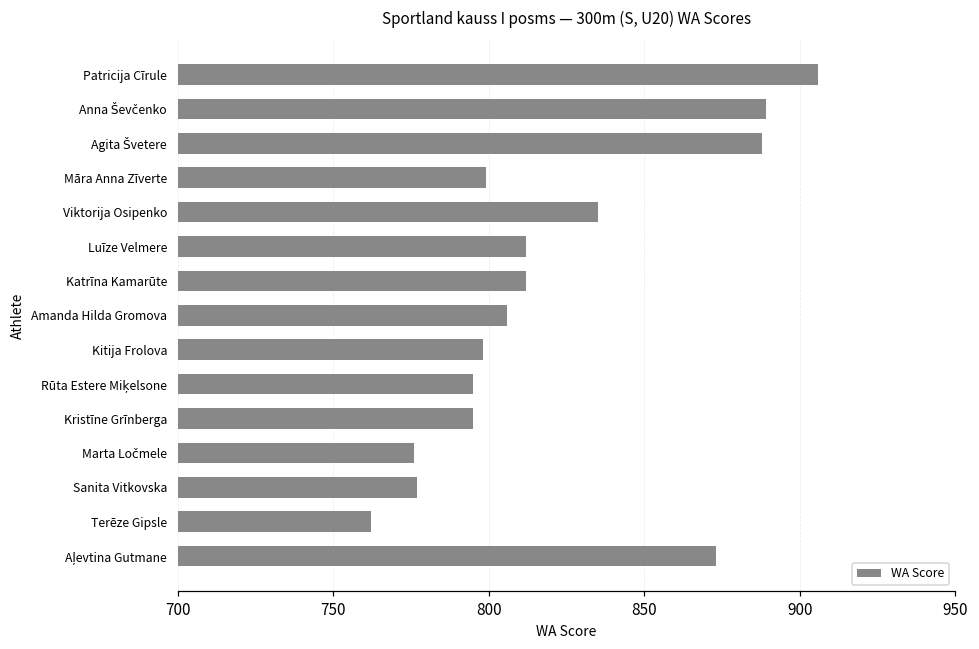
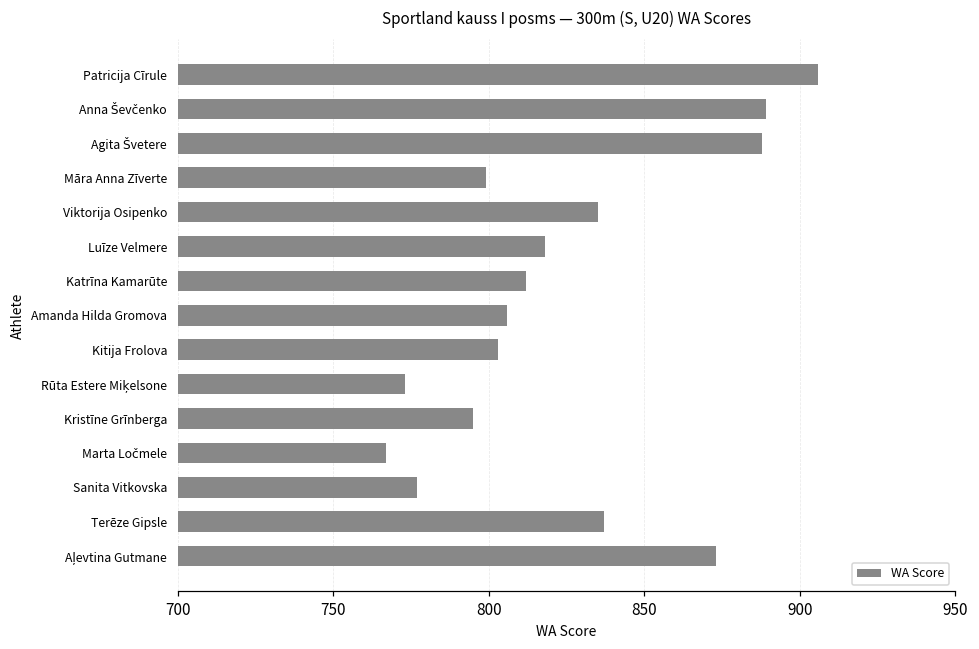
  {
    "Patricija Cīrule": 906,
    "Anna Ševčenko": 889,
    "Agita Švetere": 888,
    "Māra Anna Zīverte": 799,
    "Viktorija Osipenko": 835,
-   "Luīze Velmere": 812,
+   "Luīze Velmere": 818,
    "Katrīna Kamarūte": 812,
    "Amanda Hilda Gromova": 806,
-   "Kitija Frolova": 798,
-   "Rūta Estere Miķelsone": 795,
+   "Kitija Frolova": 803,
+   "Rūta Estere Miķelsone": 773,
    "Kristīne Grīnberga": 795,
-   "Marta Ločmele": 776,
+   "Marta Ločmele": 767,
    "Sanita Vitkovska": 777,
-   "Terēze Gipsle": 762,
+   "Terēze Gipsle": 837,
    "Aļevtina Gutmane": 873
  }
